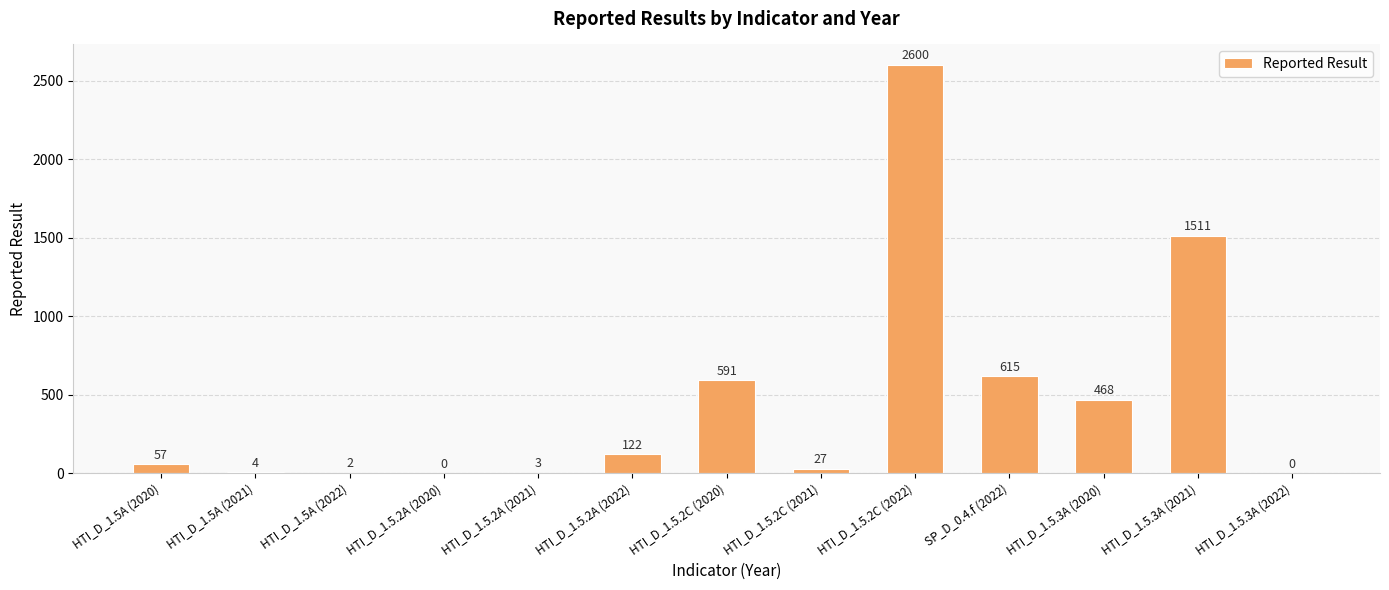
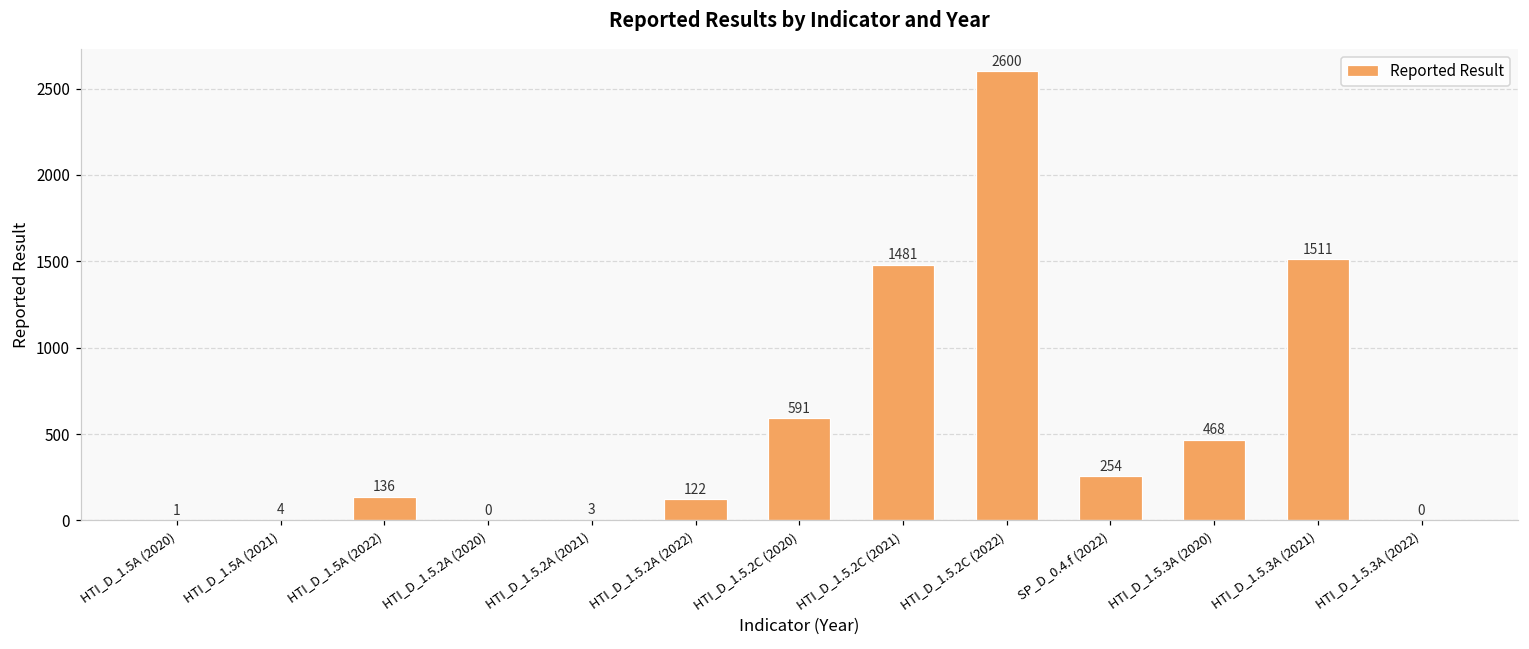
  {
-   "HTI_D_1.5A (2020)": 57,
+   "HTI_D_1.5A (2020)": 1,
    "HTI_D_1.5A (2021)": 4,
-   "HTI_D_1.5A (2022)": 2,
+   "HTI_D_1.5A (2022)": 136,
    "HTI_D_1.5.2A (2020)": 0,
    "HTI_D_1.5.2A (2021)": 3,
    "HTI_D_1.5.2A (2022)": 122,
    "HTI_D_1.5.2C (2020)": 591,
-   "HTI_D_1.5.2C (2021)": 27,
+   "HTI_D_1.5.2C (2021)": 1481,
    "HTI_D_1.5.2C (2022)": 2600,
-   "SP_D_0.4.f (2022)": 615,
+   "SP_D_0.4.f (2022)": 254,
    "HTI_D_1.5.3A (2020)": 468,
    "HTI_D_1.5.3A (2021)": 1511,
    "HTI_D_1.5.3A (2022)": 0
  }
